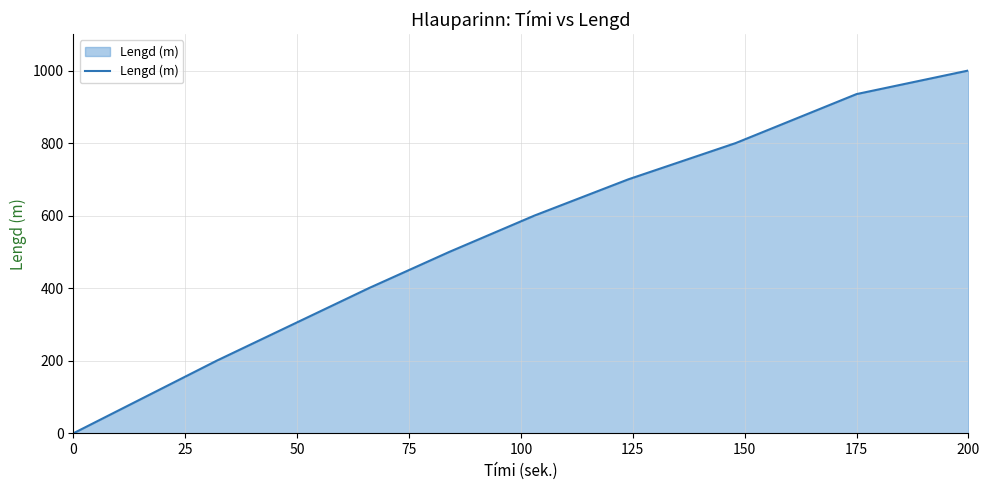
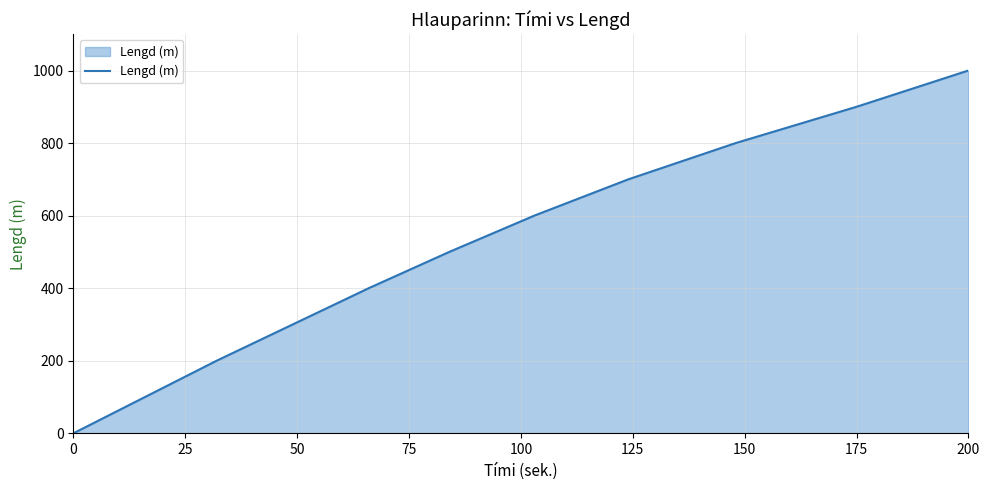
  {
    "0": 0,
-   "175": 940,
+   "175": 900,
    "200": 1000
  }
